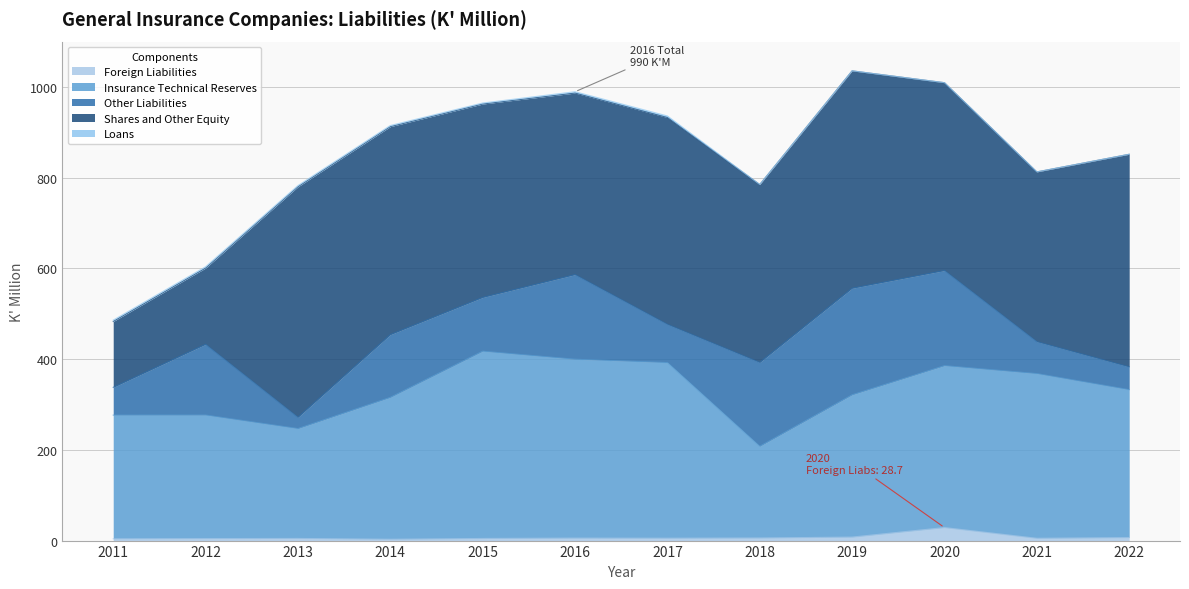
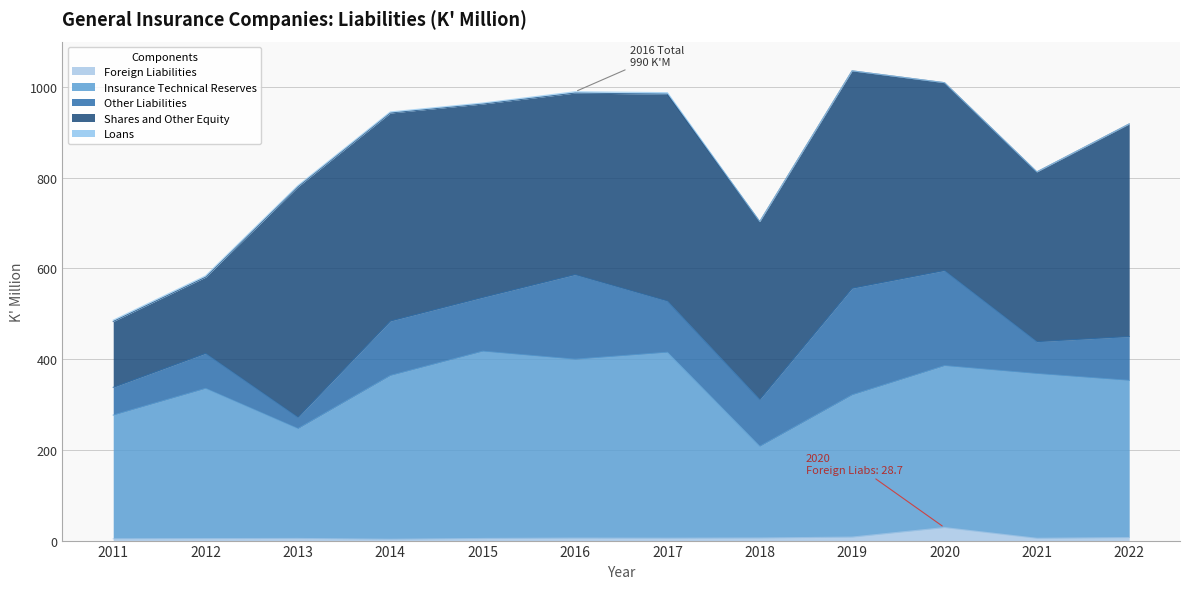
  {
    "Insurance Technical Reserves": {
      "2011": 270,
-     "2012": 270,
+     "2012": 330,
      "2013": 240,
-     "2014": 310,
+     "2014": 360,
      "2015": 410,
      "2016": 390,
-     "2017": 390,
+     "2017": 410,
      "2018": 200,
      "2019": 310,
      "2020": 360,
      "2021": 360,
-     "2022": 330
+     "2022": 350
    },
    "Other Liabilities": {
      "2011": 60,
-     "2012": 160,
+     "2012": 80,
      "2013": 20,
-     "2014": 140,
+     "2014": 120,
      "2015": 120,
      "2016": 190,
-     "2017": 80,
-     "2018": 180,
+     "2017": 110,
+     "2018": 100,
      "2019": 230,
      "2020": 210,
      "2021": 70,
-     "2022": 50
+     "2022": 100
    }
  }
